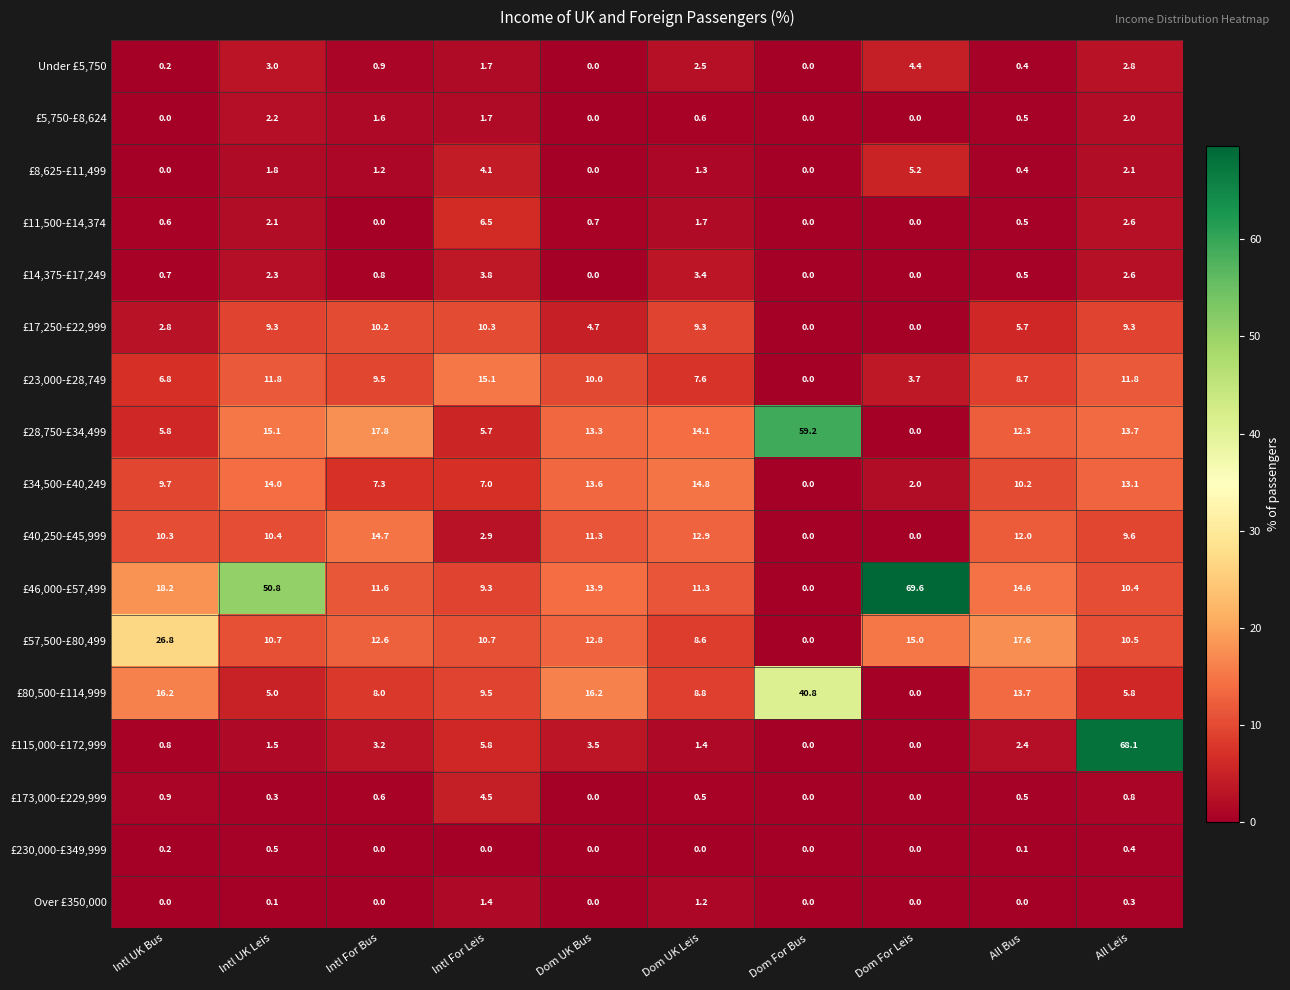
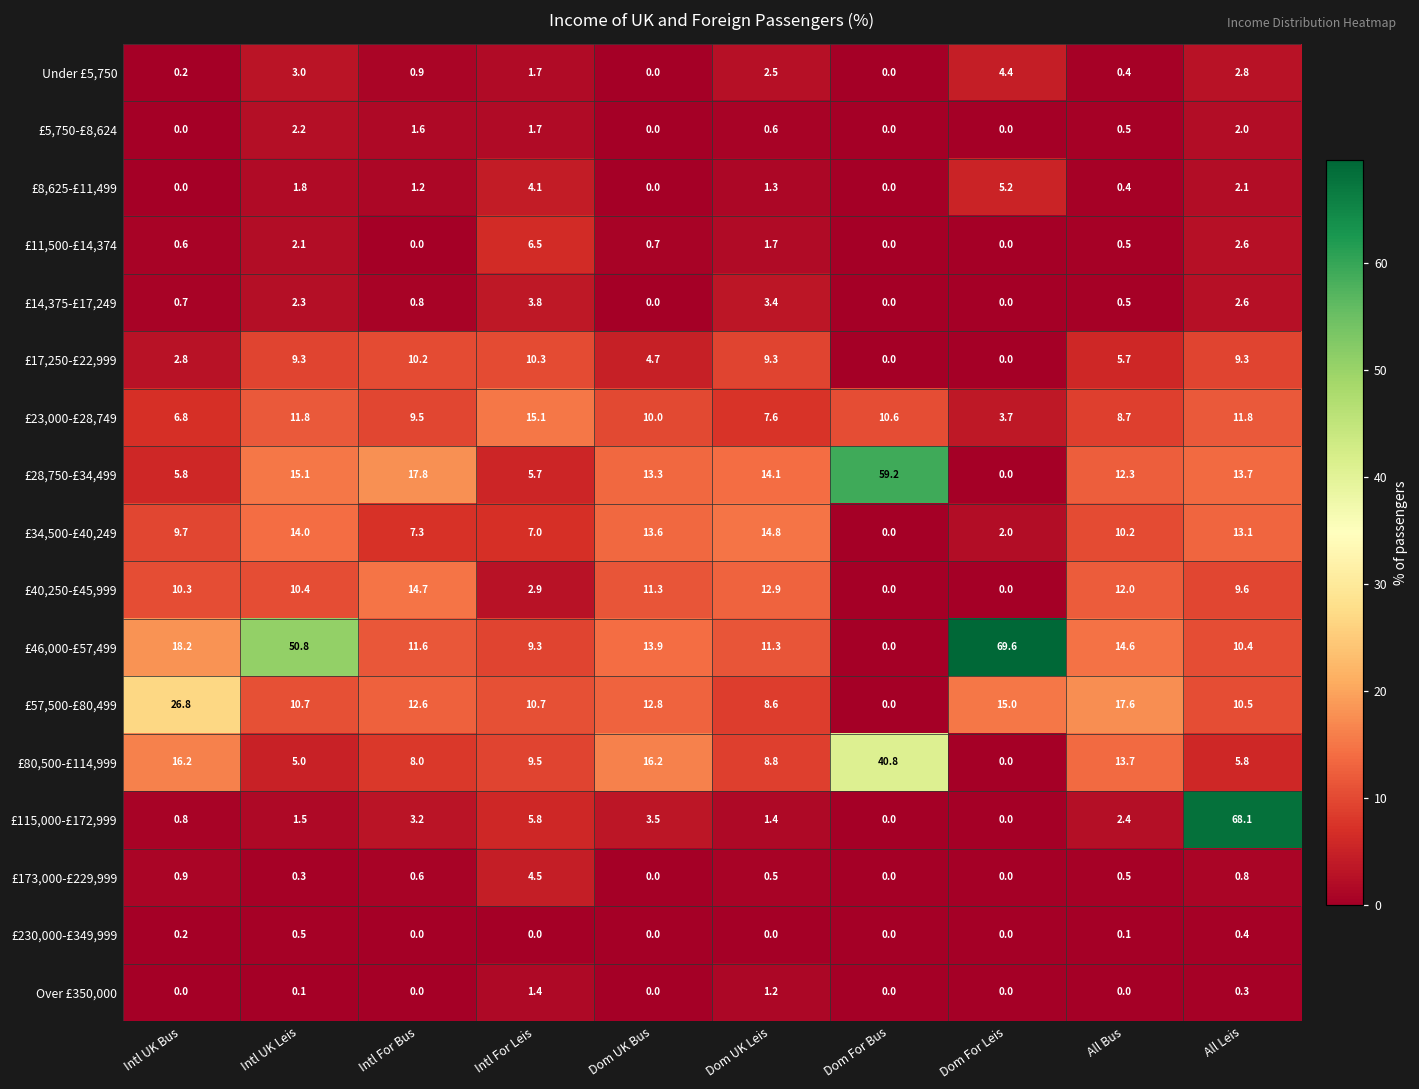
  {
    "Under £5,750": {
      "Intl UK Bus": 0.2,
      "Intl UK Leis": 3.0,
      "Intl For Bus": 0.9,
      "Intl For Leis": 1.7,
      "Dom UK Bus": 0.0,
      "Dom UK Leis": 2.5,
      "Dom For Bus": 0.0,
      "Dom For Leis": 4.4,
      "All Bus": 0.4,
      "All Leis": 2.8
    },
    "£5,750-£8,624": {
      "Intl UK Bus": 0.0,
      "Intl UK Leis": 2.2,
      "Intl For Bus": 1.6,
      "Intl For Leis": 1.7,
      "Dom UK Bus": 0.0,
      "Dom UK Leis": 0.6,
      "Dom For Bus": 0.0,
      "Dom For Leis": 0.0,
      "All Bus": 0.5,
      "All Leis": 2.0
    },
    "£8,625-£11,499": {
      "Intl UK Bus": 0.0,
      "Intl UK Leis": 1.8,
      "Intl For Bus": 1.2,
      "Intl For Leis": 4.1,
      "Dom UK Bus": 0.0,
      "Dom UK Leis": 1.3,
      "Dom For Bus": 0.0,
      "Dom For Leis": 5.2,
      "All Bus": 0.4,
      "All Leis": 2.1
    },
    "£11,500-£14,374": {
      "Intl UK Bus": 0.6,
      "Intl UK Leis": 2.1,
      "Intl For Bus": 0.0,
      "Intl For Leis": 6.5,
      "Dom UK Bus": 0.7,
      "Dom UK Leis": 1.7,
      "Dom For Bus": 0.0,
      "Dom For Leis": 0.0,
      "All Bus": 0.5,
      "All Leis": 2.6
    },
    "£14,375-£17,249": {
      "Intl UK Bus": 0.7,
      "Intl UK Leis": 2.3,
      "Intl For Bus": 0.8,
      "Intl For Leis": 3.8,
      "Dom UK Bus": 0.0,
      "Dom UK Leis": 3.4,
      "Dom For Bus": 0.0,
      "Dom For Leis": 0.0,
      "All Bus": 0.5,
      "All Leis": 2.6
    },
    "£17,250-£22,999": {
      "Intl UK Bus": 2.8,
      "Intl UK Leis": 9.3,
      "Intl For Bus": 10.2,
      "Intl For Leis": 10.3,
      "Dom UK Bus": 4.7,
      "Dom UK Leis": 9.3,
      "Dom For Bus": 0.0,
      "Dom For Leis": 0.0,
      "All Bus": 5.7,
      "All Leis": 9.3
    },
    "£23,000-£28,749": {
      "Intl UK Bus": 6.8,
      "Intl UK Leis": 11.8,
      "Intl For Bus": 9.5,
      "Intl For Leis": 15.1,
      "Dom UK Bus": 10.0,
      "Dom UK Leis": 7.6,
-     "Dom For Bus": 0.0,
+     "Dom For Bus": 10.6,
      "Dom For Leis": 3.7,
      "All Bus": 8.7,
      "All Leis": 11.8
    },
    "£28,750-£34,499": {
      "Intl UK Bus": 5.8,
      "Intl UK Leis": 15.1,
      "Intl For Bus": 17.8,
      "Intl For Leis": 5.7,
      "Dom UK Bus": 13.3,
      "Dom UK Leis": 14.1,
      "Dom For Bus": 59.2,
      "Dom For Leis": 0.0,
      "All Bus": 12.3,
      "All Leis": 13.7
    },
    "£34,500-£40,249": {
      "Intl UK Bus": 9.7,
      "Intl UK Leis": 14.0,
      "Intl For Bus": 7.3,
      "Intl For Leis": 7.0,
      "Dom UK Bus": 13.6,
      "Dom UK Leis": 14.8,
      "Dom For Bus": 0.0,
      "Dom For Leis": 2.0,
      "All Bus": 10.2,
      "All Leis": 13.1
    },
    "£40,250-£45,999": {
      "Intl UK Bus": 10.3,
      "Intl UK Leis": 10.4,
      "Intl For Bus": 14.7,
      "Intl For Leis": 2.9,
      "Dom UK Bus": 11.3,
      "Dom UK Leis": 12.9,
      "Dom For Bus": 0.0,
      "Dom For Leis": 0.0,
      "All Bus": 12.0,
      "All Leis": 9.6
    },
    "£46,000-£57,499": {
      "Intl UK Bus": 18.2,
      "Intl UK Leis": 50.8,
      "Intl For Bus": 11.6,
      "Intl For Leis": 9.3,
      "Dom UK Bus": 13.9,
      "Dom UK Leis": 11.3,
      "Dom For Bus": 0.0,
      "Dom For Leis": 69.6,
      "All Bus": 14.6,
      "All Leis": 10.4
    },
    "£57,500-£80,499": {
      "Intl UK Bus": 26.8,
      "Intl UK Leis": 10.7,
      "Intl For Bus": 12.6,
      "Intl For Leis": 10.7,
      "Dom UK Bus": 12.8,
      "Dom UK Leis": 8.6,
      "Dom For Bus": 0.0,
      "Dom For Leis": 15.0,
      "All Bus": 17.6,
      "All Leis": 10.5
    },
    "£80,500-£114,999": {
      "Intl UK Bus": 16.2,
      "Intl UK Leis": 5.0,
      "Intl For Bus": 8.0,
      "Intl For Leis": 9.5,
      "Dom UK Bus": 16.2,
      "Dom UK Leis": 8.8,
      "Dom For Bus": 40.8,
      "Dom For Leis": 0.0,
      "All Bus": 13.7,
      "All Leis": 5.8
    },
    "£115,000-£172,999": {
      "Intl UK Bus": 0.8,
      "Intl UK Leis": 1.5,
      "Intl For Bus": 3.2,
      "Intl For Leis": 5.8,
      "Dom UK Bus": 3.5,
      "Dom UK Leis": 1.4,
      "Dom For Bus": 0.0,
      "Dom For Leis": 0.0,
      "All Bus": 2.4,
      "All Leis": 68.1
    },
    "£173,000-£229,999": {
      "Intl UK Bus": 0.9,
      "Intl UK Leis": 0.3,
      "Intl For Bus": 0.6,
      "Intl For Leis": 4.5,
      "Dom UK Bus": 0.0,
      "Dom UK Leis": 0.5,
      "Dom For Bus": 0.0,
      "Dom For Leis": 0.0,
      "All Bus": 0.5,
      "All Leis": 0.8
    },
    "£230,000-£349,999": {
      "Intl UK Bus": 0.2,
      "Intl UK Leis": 0.5,
      "Intl For Bus": 0.0,
      "Intl For Leis": 0.0,
      "Dom UK Bus": 0.0,
      "Dom UK Leis": 0.0,
      "Dom For Bus": 0.0,
      "Dom For Leis": 0.0,
      "All Bus": 0.1,
      "All Leis": 0.4
    },
    "Over £350,000": {
      "Intl UK Bus": 0.0,
      "Intl UK Leis": 0.1,
      "Intl For Bus": 0.0,
      "Intl For Leis": 1.4,
      "Dom UK Bus": 0.0,
      "Dom UK Leis": 1.2,
      "Dom For Bus": 0.0,
      "Dom For Leis": 0.0,
      "All Bus": 0.0,
      "All Leis": 0.3
    }
  }
